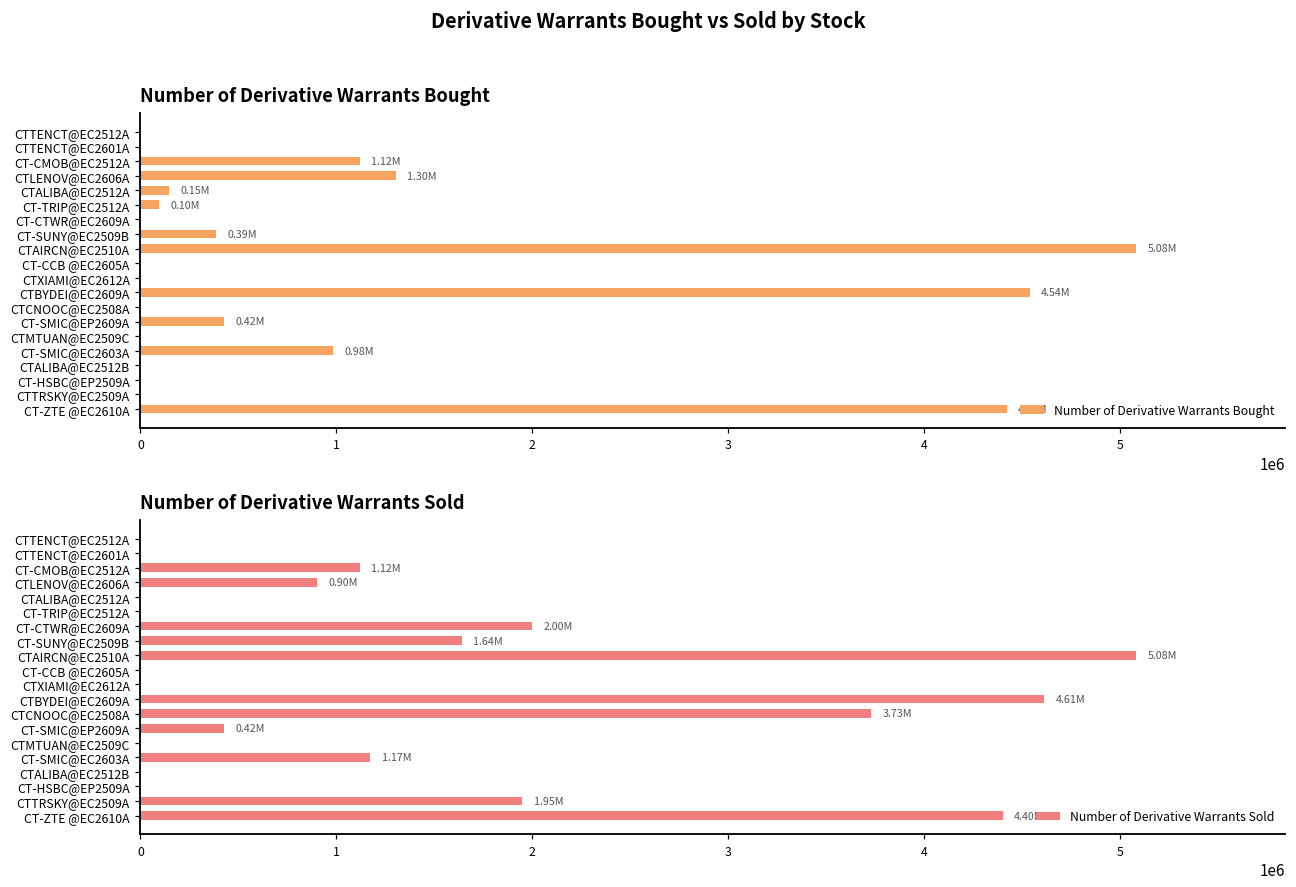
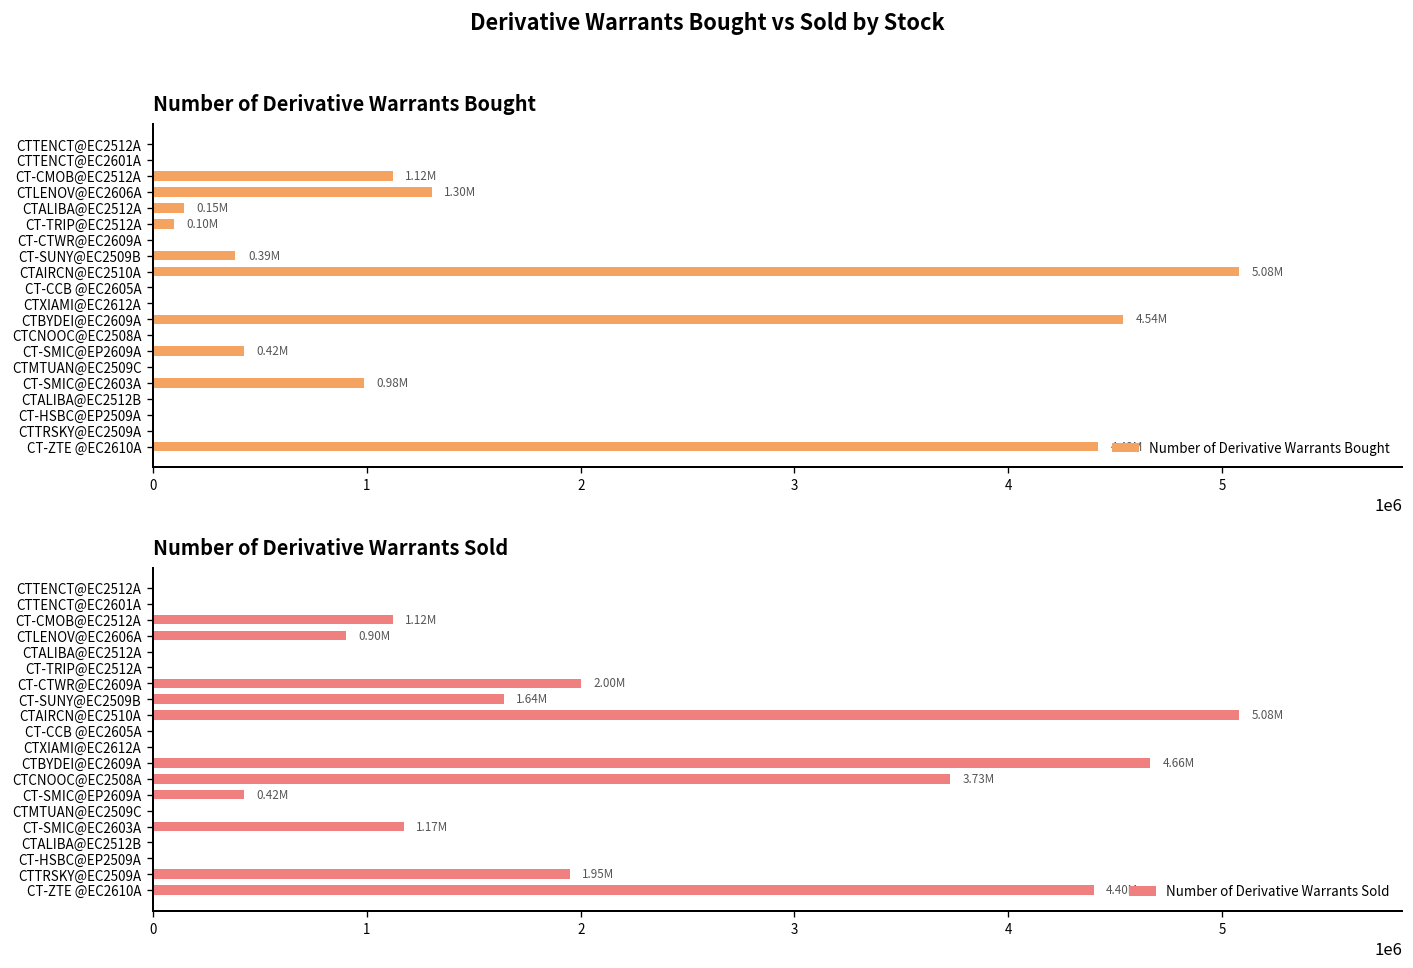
  {
    "Number of Derivative Warrants Bought": {
      "CT-CMOB@EC2512A": "1.12M",
      "CTLENOV@EC2606A": "1.30M",
      "CTALIBA@EC2512A": "0.15M",
      "CT-TRIP@EC2512A": "0.10M",
      "CT-SUNY@EC2509B": "0.39M",
      "CTAIRCN@EC2510A": "5.08M",
      "CTBYDEI@EC2609A": "4.54M",
      "CT-SMIC@EP2609A": "0.42M",
      "CT-SMIC@EC2603A": "0.98M",
      "CT-ZTE @EC2610A": "4.42M"
    },
    "Number of Derivative Warrants Sold": {
      "CT-CMOB@EC2512A": "1.12M",
      "CTLENOV@EC2606A": "0.90M",
      "CT-CTWR@EC2609A": "2.00M",
      "CT-SUNY@EC2509B": "1.64M",
      "CTAIRCN@EC2510A": "5.08M",
-     "CTBYDEI@EC2609A": "4.61M",
+     "CTBYDEI@EC2609A": "4.66M",
      "CTCNOOC@EC2508A": "3.73M",
      "CT-SMIC@EP2609A": "0.42M",
      "CT-SMIC@EC2603A": "1.17M",
      "CTTRSKY@EC2509A": "1.95M",
      "CT-ZTE @EC2610A": "4.40M"
    }
  }
